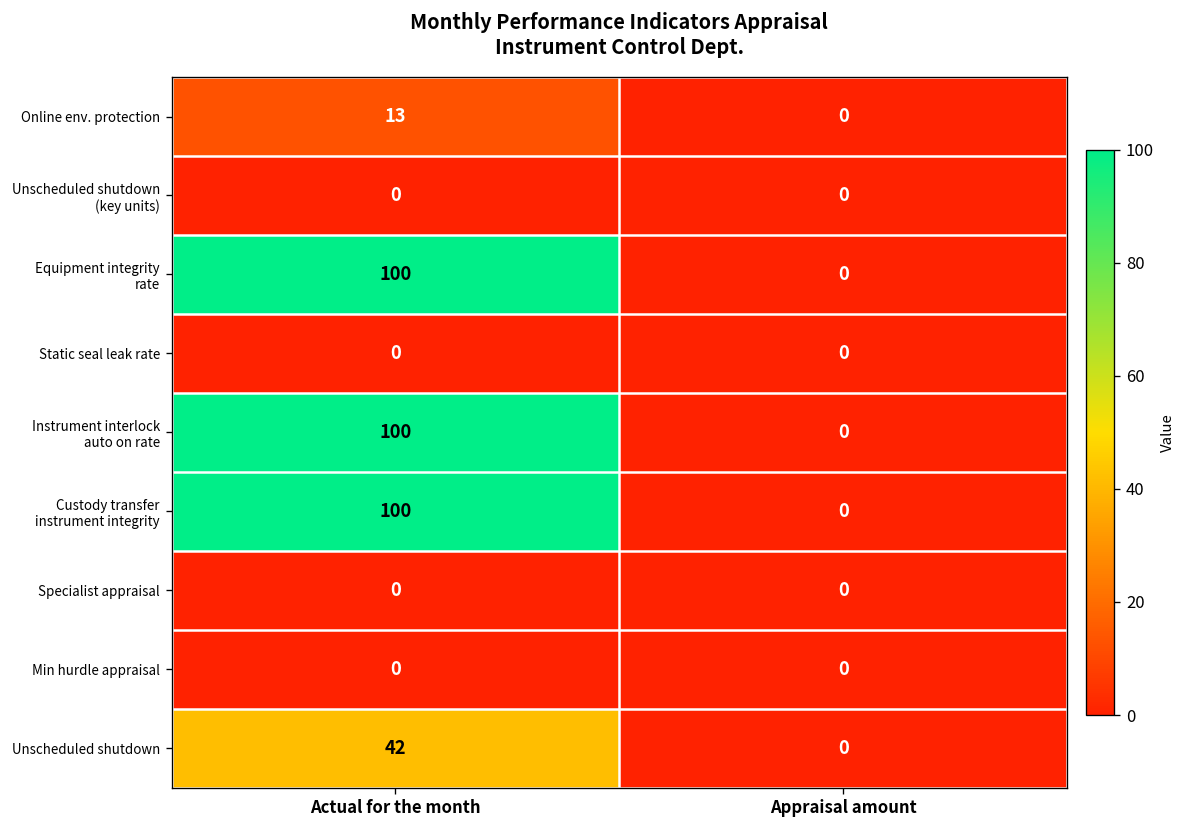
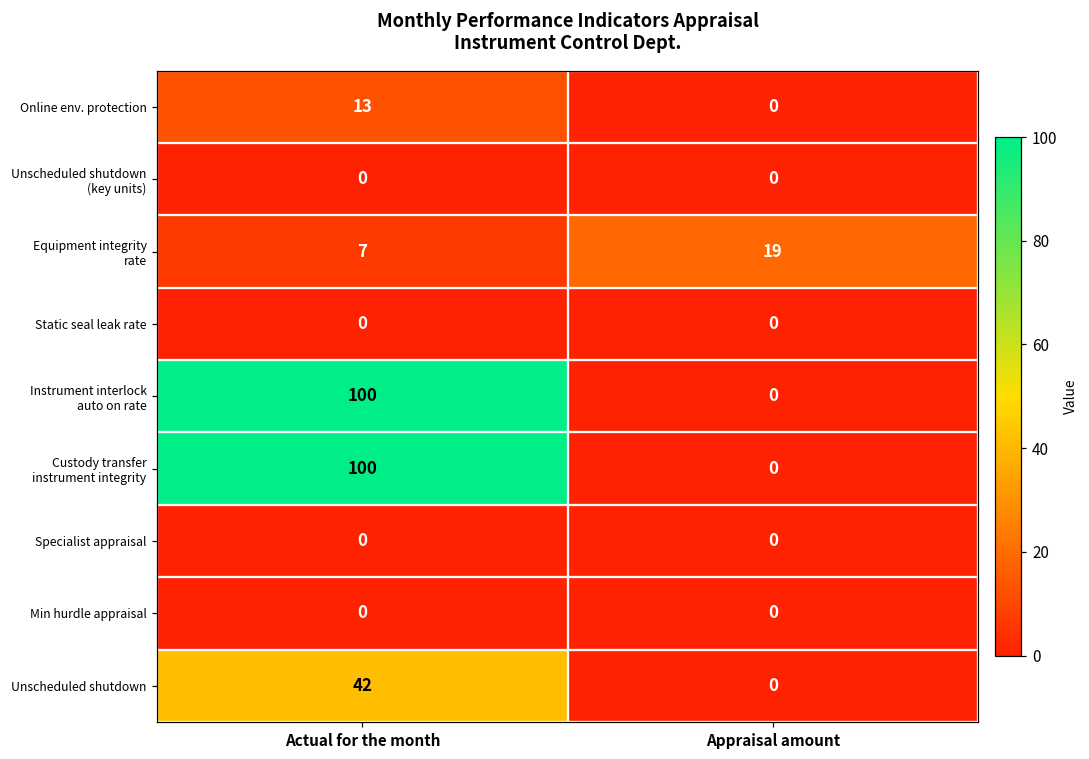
  {
    "Online env. protection": {
      "Actual for the month": 13,
      "Appraisal amount": 0
    },
    "Unscheduled shutdown (key units)": {
      "Actual for the month": 0,
      "Appraisal amount": 0
    },
    "Equipment integrity rate": {
-     "Actual for the month": 100,
-     "Appraisal amount": 0
+     "Actual for the month": 7,
+     "Appraisal amount": 19
    },
    "Static seal leak rate": {
      "Actual for the month": 0,
      "Appraisal amount": 0
    },
    "Instrument interlock auto on rate": {
      "Actual for the month": 100,
      "Appraisal amount": 0
    },
    "Custody transfer instrument integrity": {
      "Actual for the month": 100,
      "Appraisal amount": 0
    },
    "Specialist appraisal": {
      "Actual for the month": 0,
      "Appraisal amount": 0
    },
    "Min hurdle appraisal": {
      "Actual for the month": 0,
      "Appraisal amount": 0
    },
    "Unscheduled shutdown": {
      "Actual for the month": 42,
      "Appraisal amount": 0
    }
  }
